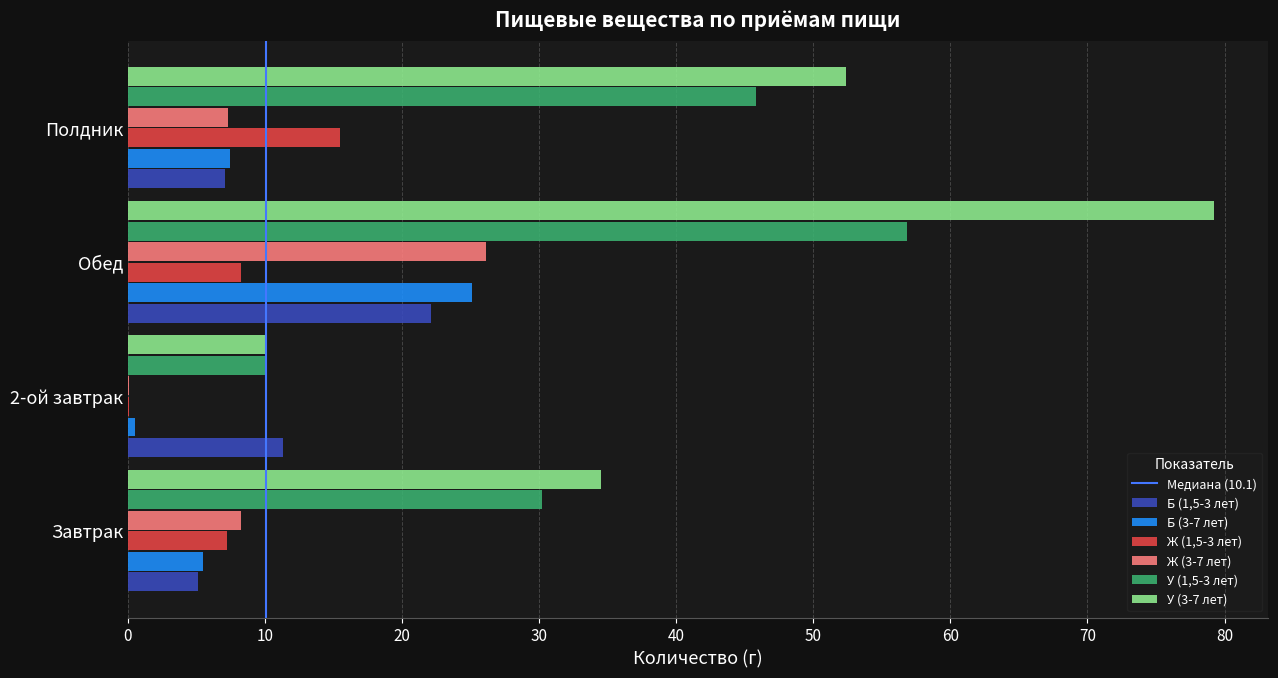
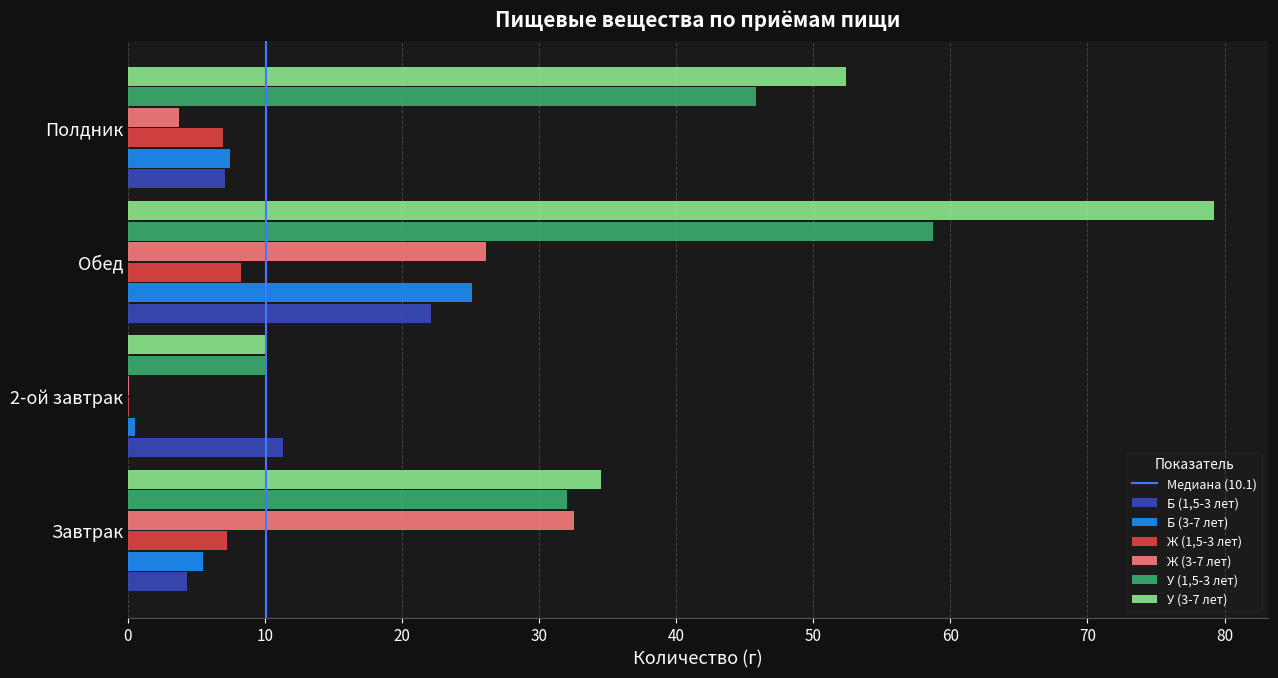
  {
    "Б (1,5-3 лет)": {
      "Полдник": 7.1,
      "Обед": 22.1,
      "2-ой завтрак": 11.3,
-     "Завтрак": 5.1
+     "Завтрак": 4.3
    },
    "Б (3-7 лет)": {
      "Полдник": 7.5,
      "Обед": 25.1,
      "2-ой завтрак": 0.5,
      "Завтрак": 5.4
    },
    "Ж (1,5-3 лет)": {
-     "Полдник": 15.5,
+     "Полдник": 7.0,
      "Обед": 8.2,
      "Завтрак": 7.2
    },
    "Ж (3-7 лет)": {
-     "Полдник": 7.3,
+     "Полдник": 3.7,
      "Обед": 26.1,
-     "Завтрак": 8.3
+     "Завтрак": 32.5
    },
    "У (1,5-3 лет)": {
      "Полдник": 45.8,
-     "Обед": 56.8,
+     "Обед": 58.8,
      "2-ой завтрак": 10.1,
-     "Завтрак": 30.2
+     "Завтрак": 32.0
    },
    "У (3-7 лет)": {
      "Полдник": 52.4,
      "Обед": 79.2,
      "2-ой завтрак": 10.1,
      "Завтрак": 34.5
    }
  }
